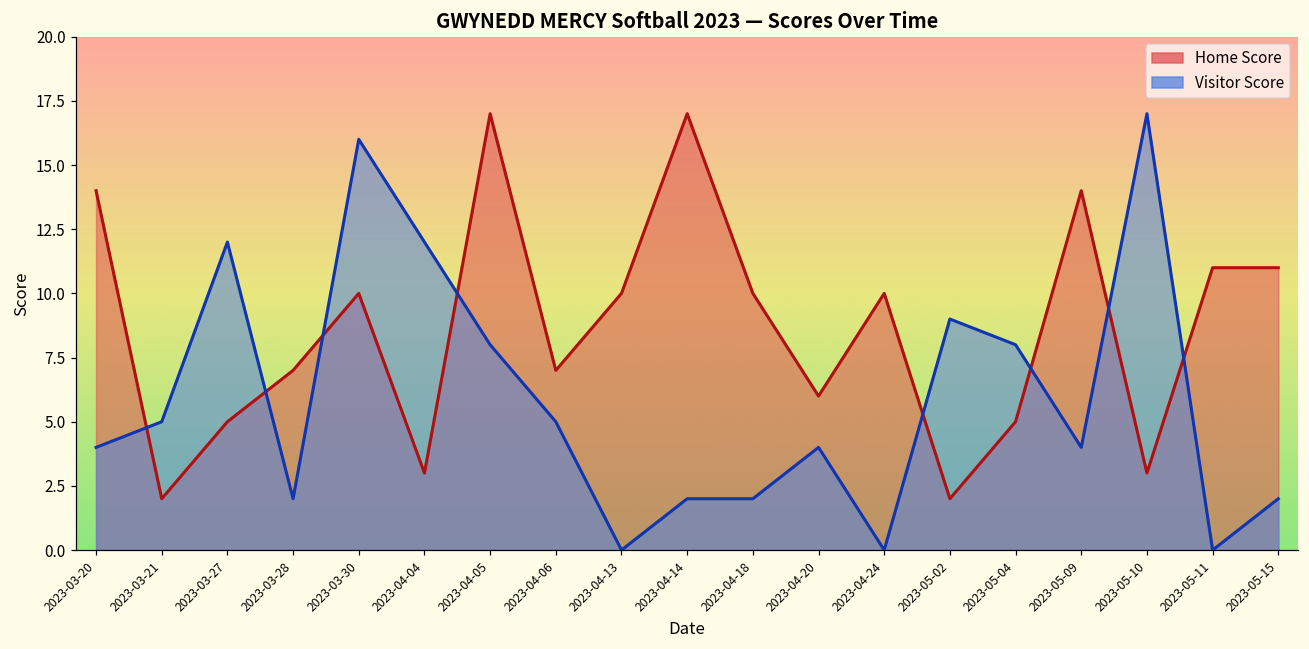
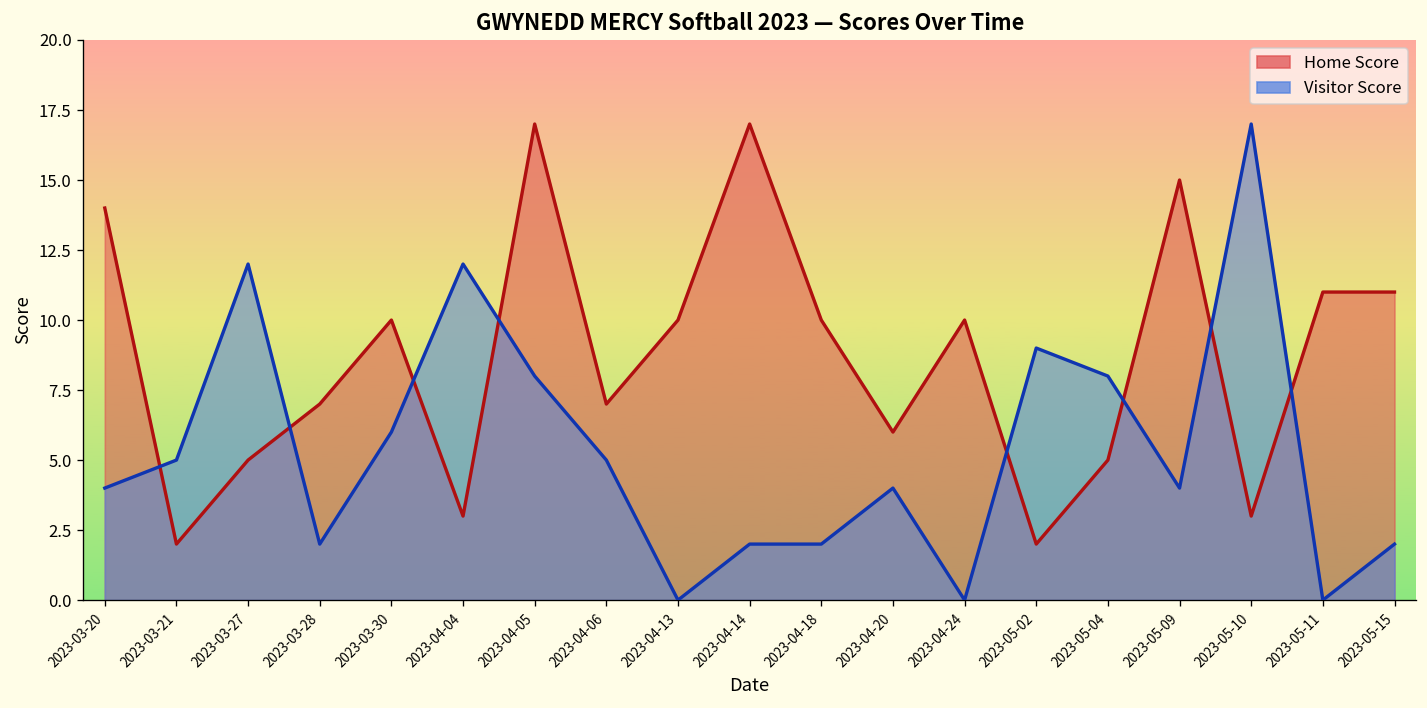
  {
    "Home Score": {
      "2023-03-20": 14,
      "2023-03-21": 2,
      "2023-03-27": 5,
      "2023-03-28": 7,
      "2023-03-30": 10,
      "2023-04-04": 3,
      "2023-04-05": 17,
      "2023-04-06": 7,
      "2023-04-13": 10,
      "2023-04-14": 17,
      "2023-04-18": 10,
      "2023-04-20": 6,
      "2023-04-24": 10,
      "2023-05-02": 2,
      "2023-05-04": 5,
-     "2023-05-09": 14,
+     "2023-05-09": 15,
      "2023-05-10": 3,
      "2023-05-11": 11,
      "2023-05-15": 11
    },
    "Visitor Score": {
      "2023-03-20": 4,
      "2023-03-21": 5,
      "2023-03-27": 12,
      "2023-03-28": 2,
-     "2023-03-30": 16,
+     "2023-03-30": 6,
      "2023-04-04": 12,
      "2023-04-05": 8,
      "2023-04-06": 5,
      "2023-04-13": 0,
      "2023-04-14": 2,
      "2023-04-18": 2,
      "2023-04-20": 4,
      "2023-04-24": 0,
      "2023-05-02": 9,
      "2023-05-04": 8,
      "2023-05-09": 4,
      "2023-05-10": 17,
      "2023-05-11": 0,
      "2023-05-15": 2
    }
  }
